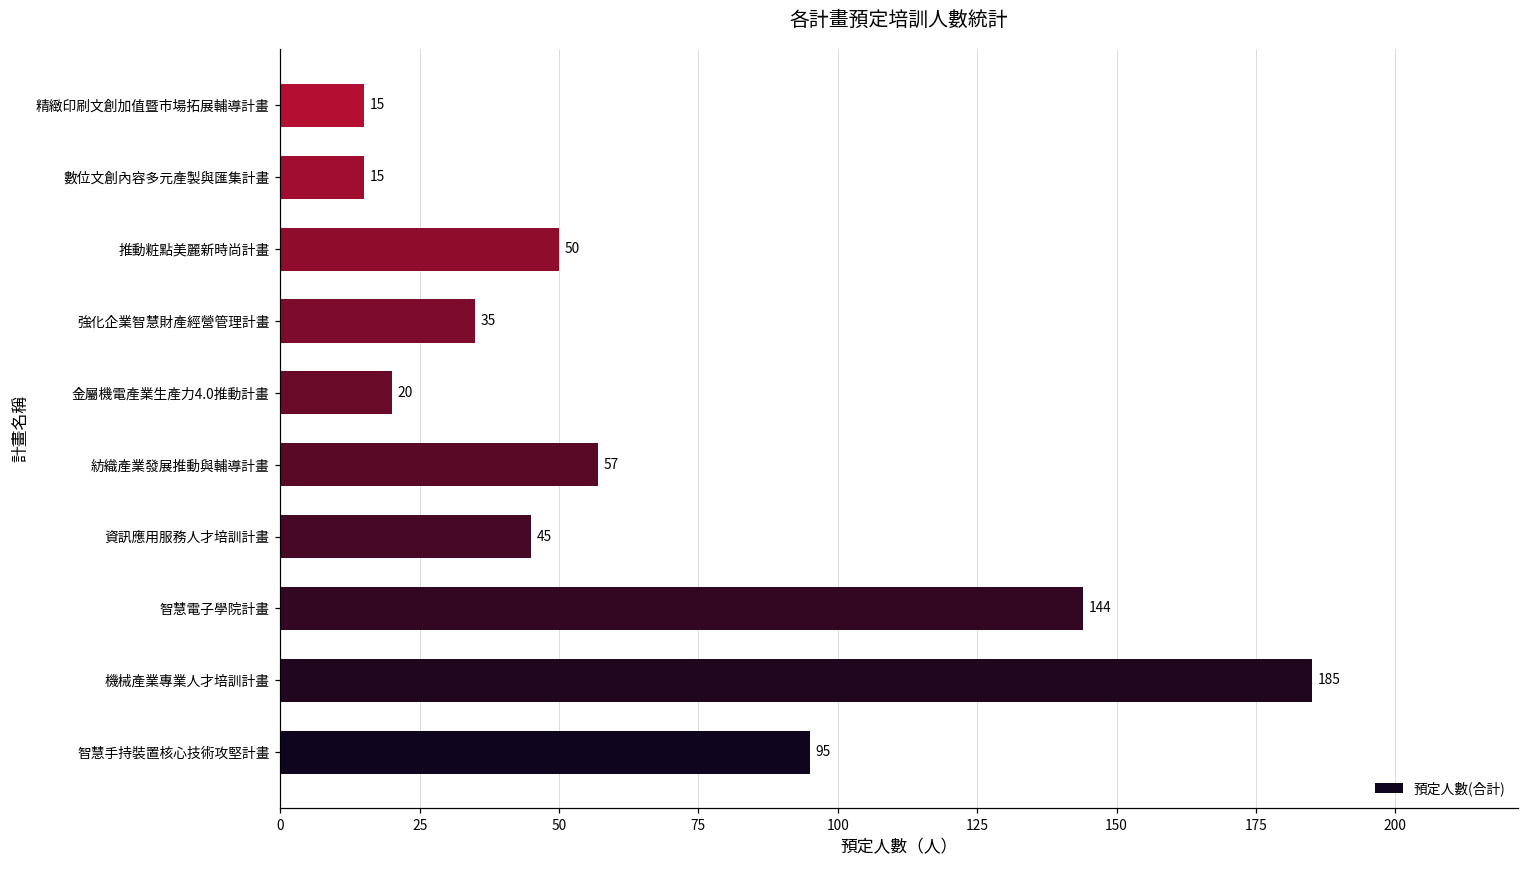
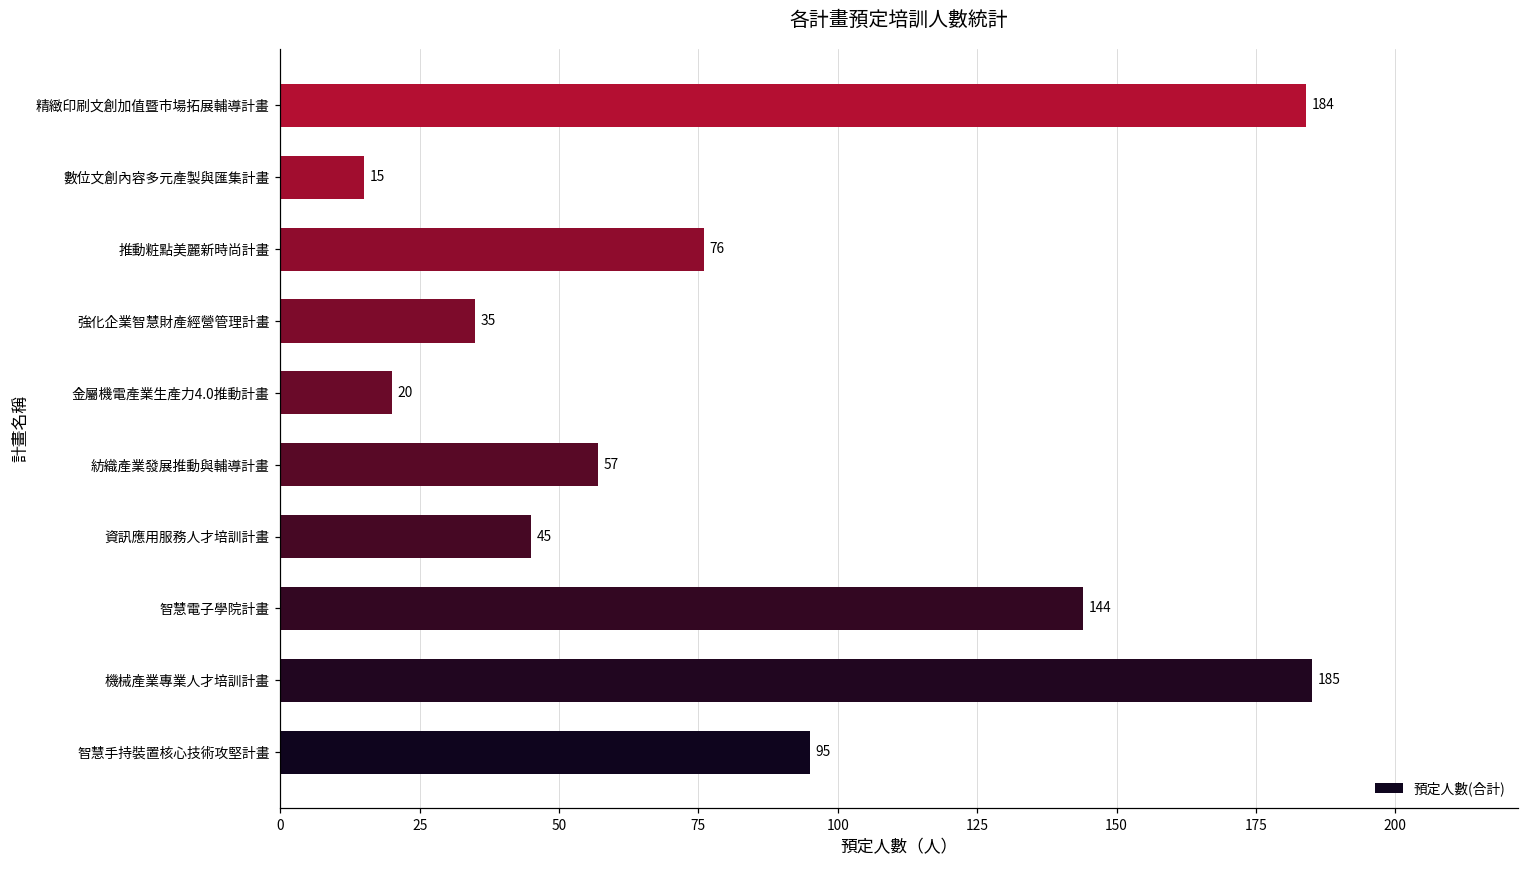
  {
-   "精緻印刷文創加值暨市場拓展輔導計畫": 15,
+   "精緻印刷文創加值暨市場拓展輔導計畫": 184,
    "數位文創內容多元產製與匯集計畫": 15,
-   "推動粧點美麗新時尚計畫": 50,
+   "推動粧點美麗新時尚計畫": 76,
    "強化企業智慧財產經營管理計畫": 35,
    "金屬機電產業生產力4.0推動計畫": 20,
    "紡織產業發展推動與輔導計畫": 57,
    "資訊應用服務人才培訓計畫": 45,
    "智慧電子學院計畫": 144,
    "機械產業專業人才培訓計畫": 185,
    "智慧手持裝置核心技術攻堅計畫": 95
  }
